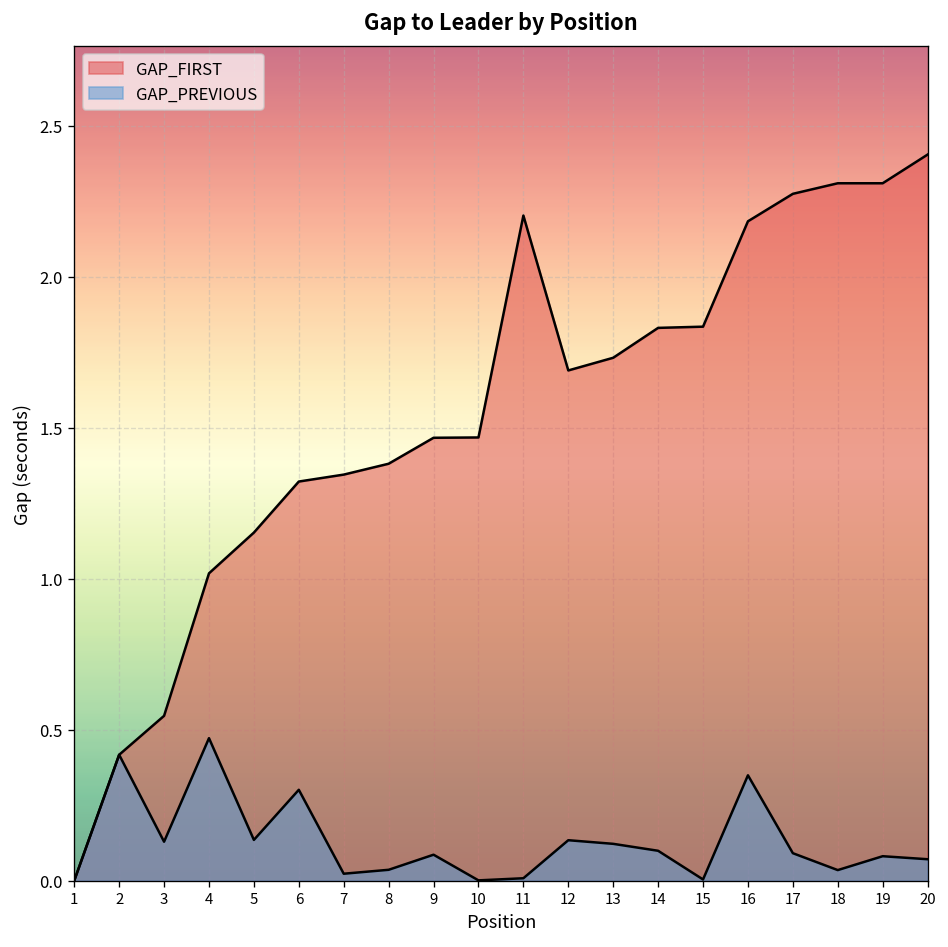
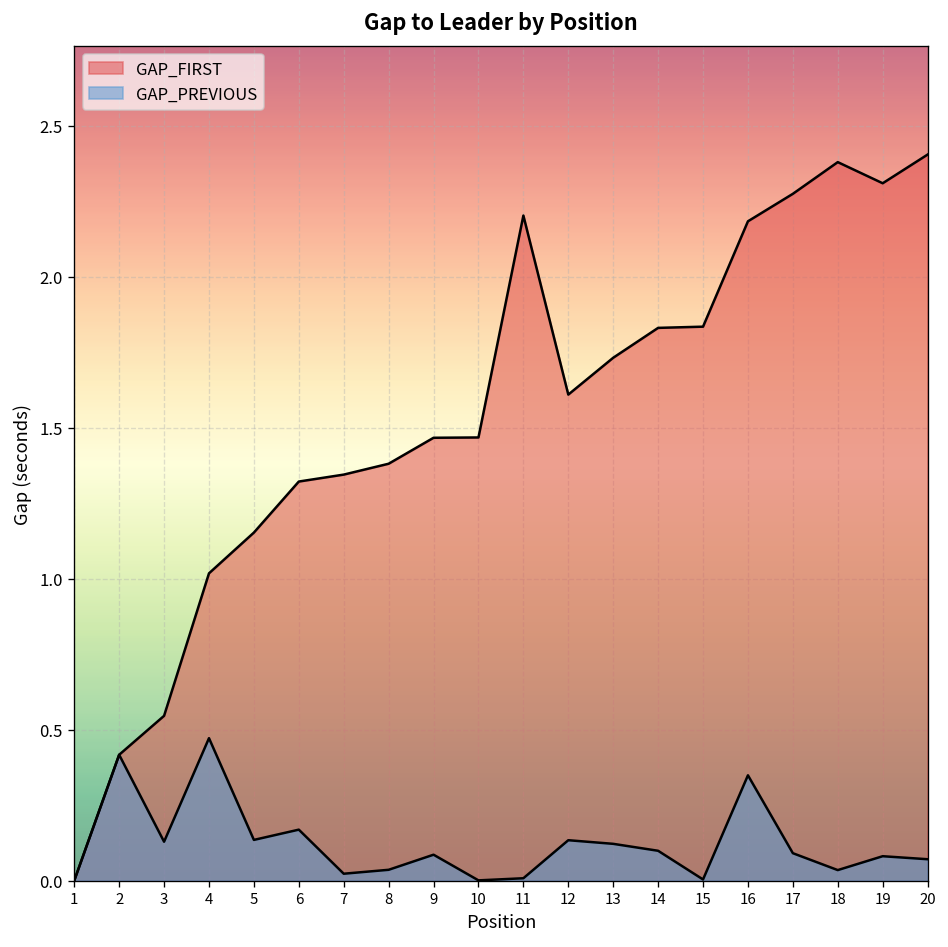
  {
    "GAP_FIRST": {
      "3": 0.55,
      "4": 1.02,
      "5": 1.15,
      "6": 1.32,
      "7": 1.35,
      "8": 1.38,
      "9": 1.47,
      "10": 1.47,
      "11": 2.20,
-     "12": 1.69,
+     "12": 1.61,
      "13": 1.73,
      "14": 1.83,
      "15": 1.84,
      "16": 2.18,
      "17": 2.28,
-     "18": 2.31,
+     "18": 2.38,
      "19": 2.31,
      "20": 2.41
    },
    "GAP_PREVIOUS": {
      "3": 0.13,
      "4": 0.47,
      "5": 0.14,
-     "6": 0.30,
+     "6": 0.17,
      "7": 0.02,
      "8": 0.04,
      "9": 0.09,
      "10": 0.00,
      "11": 0.01,
      "12": 0.13,
      "13": 0.12,
      "14": 0.10,
      "15": 0.00,
      "16": 0.35,
      "17": 0.09,
      "18": 0.04,
      "19": 0.08,
      "20": 0.07
    }
  }
